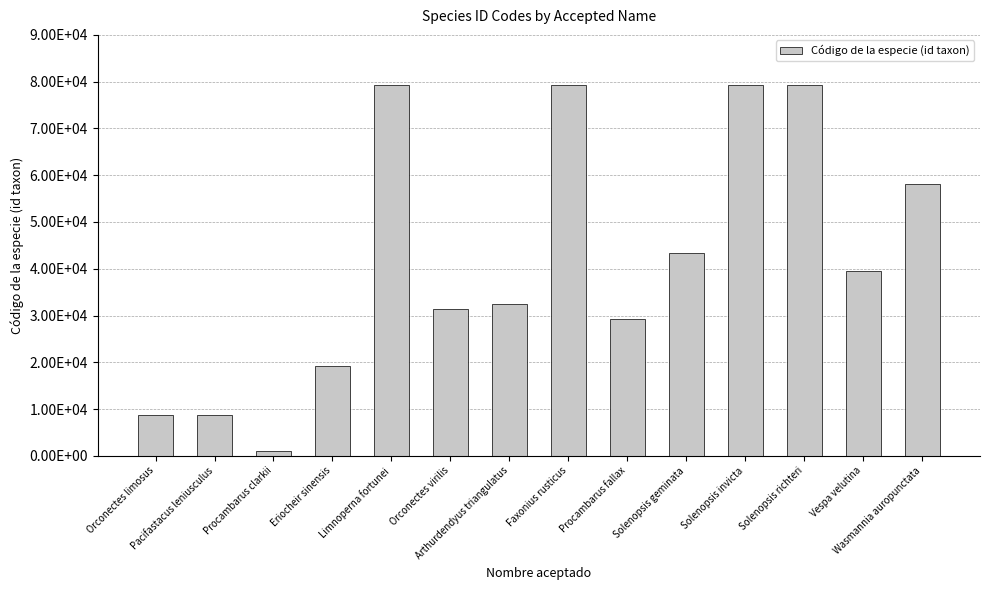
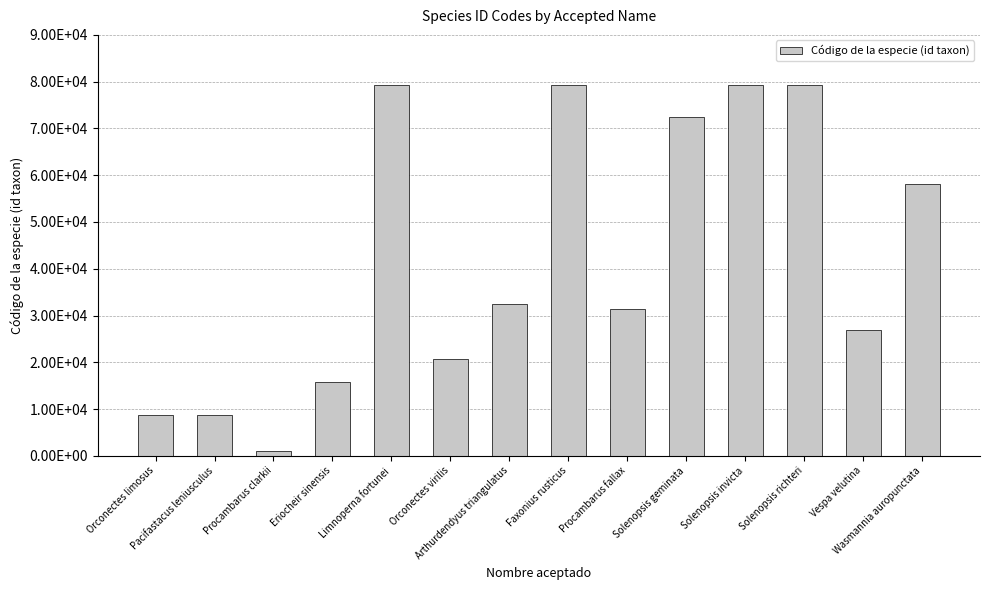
  {
    "Orconectes limosus": 9000,
    "Pacifastacus leniusculus": 9000,
    "Procambarus clarkii": 1000,
-   "Eriocheir sinensis": 19000,
+   "Eriocheir sinensis": 16000,
    "Limnoperna fortunei": 79000,
-   "Orconectes virilis": 31000,
+   "Orconectes virilis": 21000,
    "Arthurdendyus triangulatus": 33000,
    "Faxonius rusticus": 79000,
-   "Procambarus fallax": 29000,
-   "Solenopsis geminata": 43000,
+   "Procambarus fallax": 31000,
+   "Solenopsis geminata": 72000,
    "Solenopsis invicta": 79000,
    "Solenopsis richteri": 79000,
-   "Vespa velutina": 39000,
+   "Vespa velutina": 27000,
    "Wasmannia auropunctata": 58000
  }
